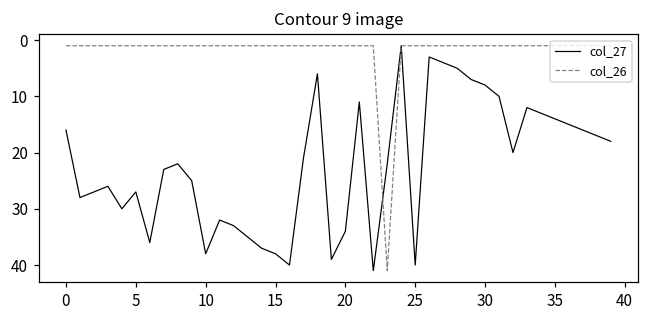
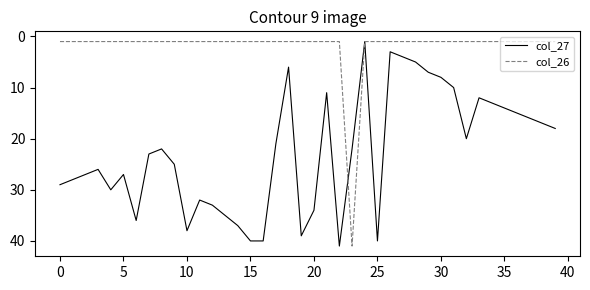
  {
    "col_27": {
-     "0": 16,
+     "0": 29,
      "5": 27,
      "10": 38,
-     "15": 38,
+     "15": 40,
      "20": 34,
      "25": 40,
      "30": 8,
      "35": 14
    },
    "col_26": {
      "0": 1,
      "5": 1,
      "10": 1,
      "15": 1,
      "20": 1,
      "25": 1,
      "30": 1
    }
  }
